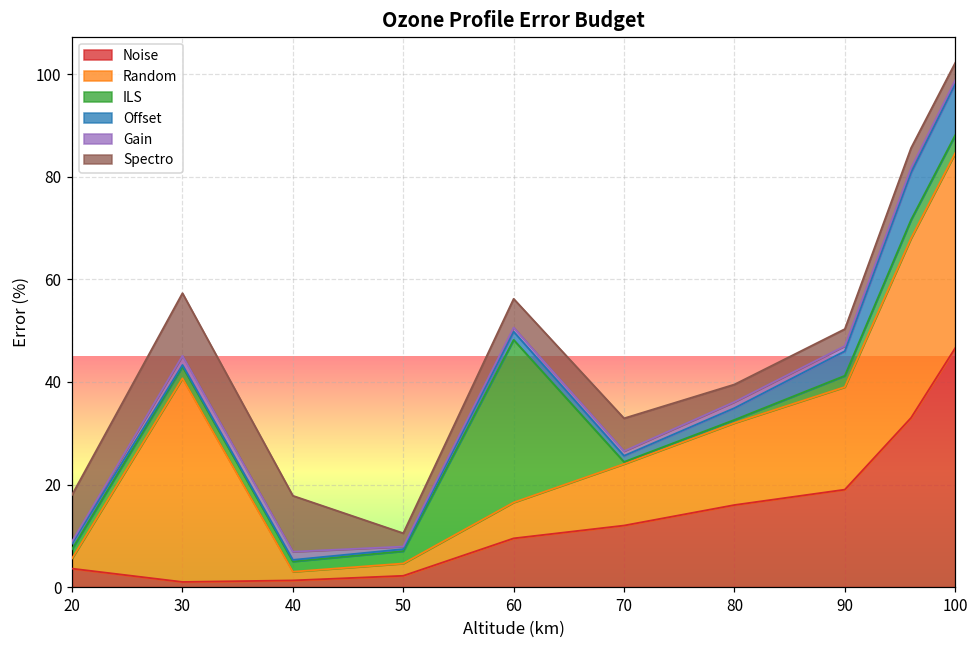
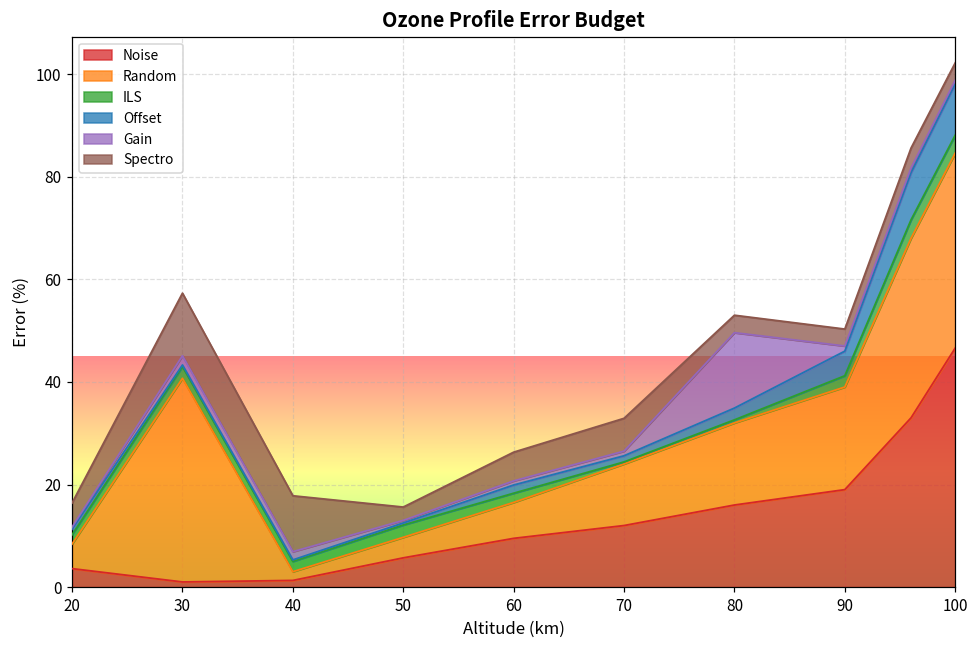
  {
    "Noise": {
      "20": 4,
      "30": 1,
      "40": 1,
-     "50": 2,
+     "50": 6,
      "60": 10,
      "70": 12,
      "80": 16,
      "90": 19,
      "100": 47
    },
    "Random": {
-     "20": 2,
+     "20": 5,
      "30": 40,
      "40": 2,
-     "50": 2,
+     "50": 4,
      "60": 7,
      "80": 16,
      "90": 20,
      "100": 38
    },
    "ILS": {
      "20": 2,
-     "60": 32,
+     "60": 2,
      "80": 1,
      "90": 2,
      "100": 4
    },
    "Offset": {
      "60": 2,
      "70": 1,
      "80": 2,
      "90": 5,
      "100": 10
    },
    "Gain": {
      "30": 2,
      "40": 2,
      "60": 1,
      "70": 1,
-     "80": 1,
+     "80": 15,
      "90": 1,
      "100": 1
    },
    "Spectro": {
-     "20": 9,
+     "20": 5,
      "30": 12,
      "40": 11,
      "50": 3,
      "60": 6,
      "70": 6,
      "80": 3,
      "90": 3,
      "100": 3
    }
  }
